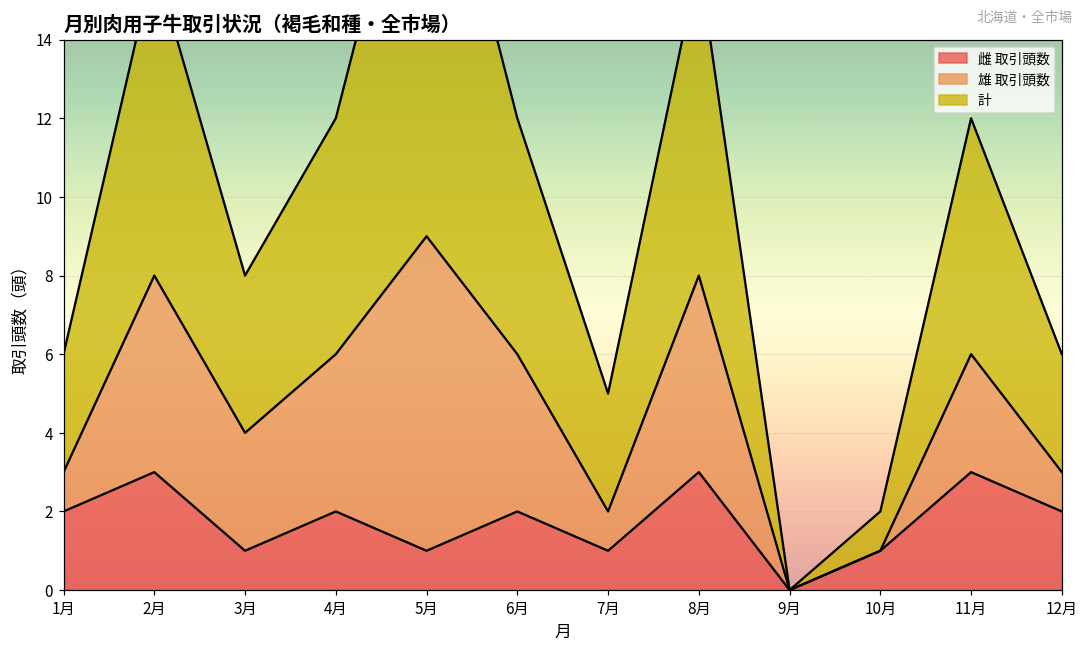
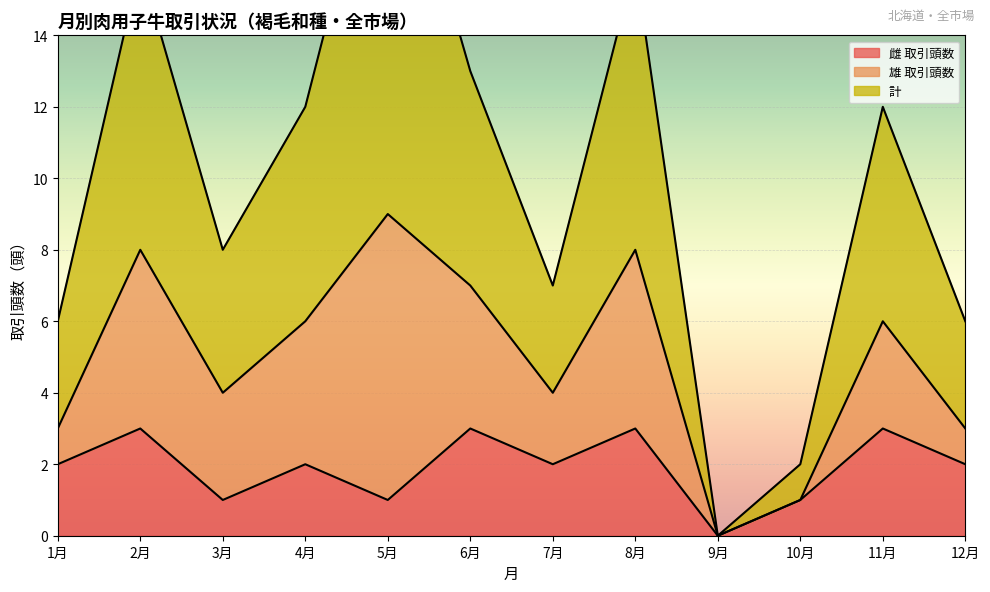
  {
    "雌 取引頭数": {
      "1月": 2,
      "2月": 3,
      "3月": 1,
      "4月": 2,
      "5月": 1,
-     "6月": 2,
-     "7月": 1,
+     "6月": 3,
+     "7月": 2,
      "8月": 3,
      "11月": 3,
      "12月": 2
    },
    "雄 取引頭数": {
      "1月": 1,
      "2月": 5,
      "3月": 3,
      "4月": 4,
      "5月": 8,
      "6月": 4,
-     "7月": 1,
+     "7月": 2,
      "8月": 5,
      "11月": 3,
      "12月": 1
    },
    "計": {
      "1月": 3,
      "3月": 4,
      "4月": 6,
      "6月": 6,
      "7月": 3,
      "10月": 1,
      "11月": 6,
      "12月": 3
    }
  }
